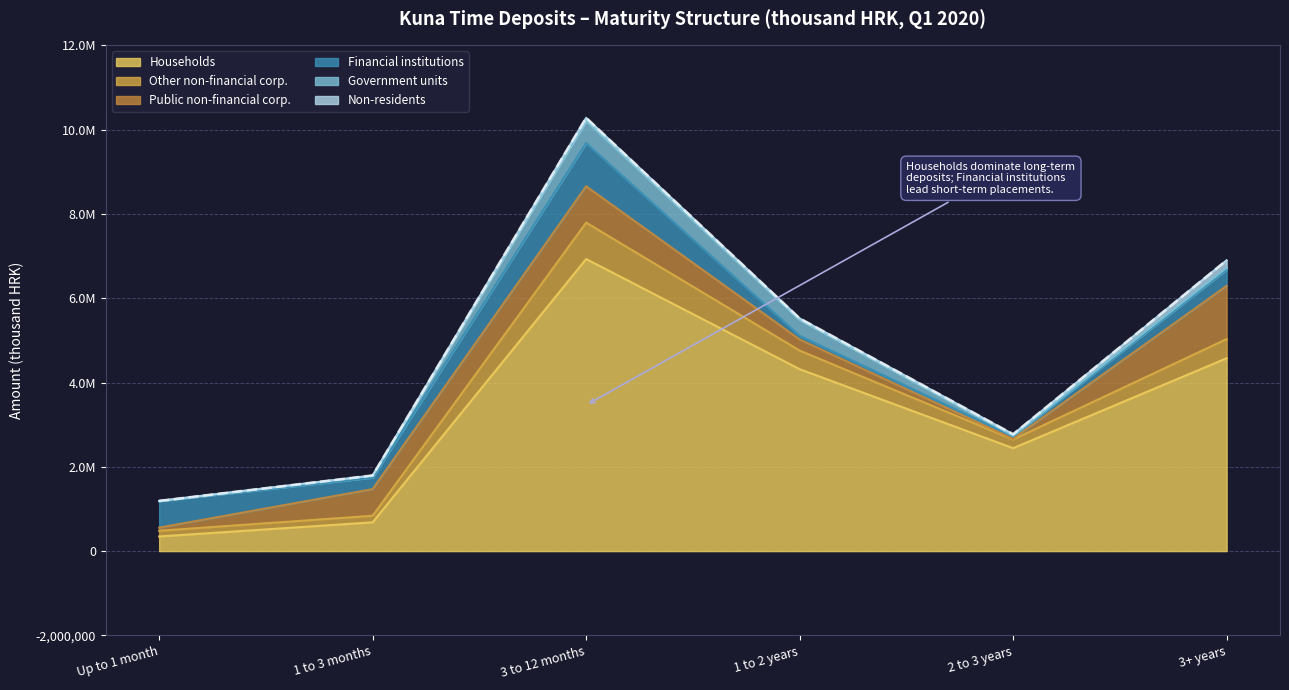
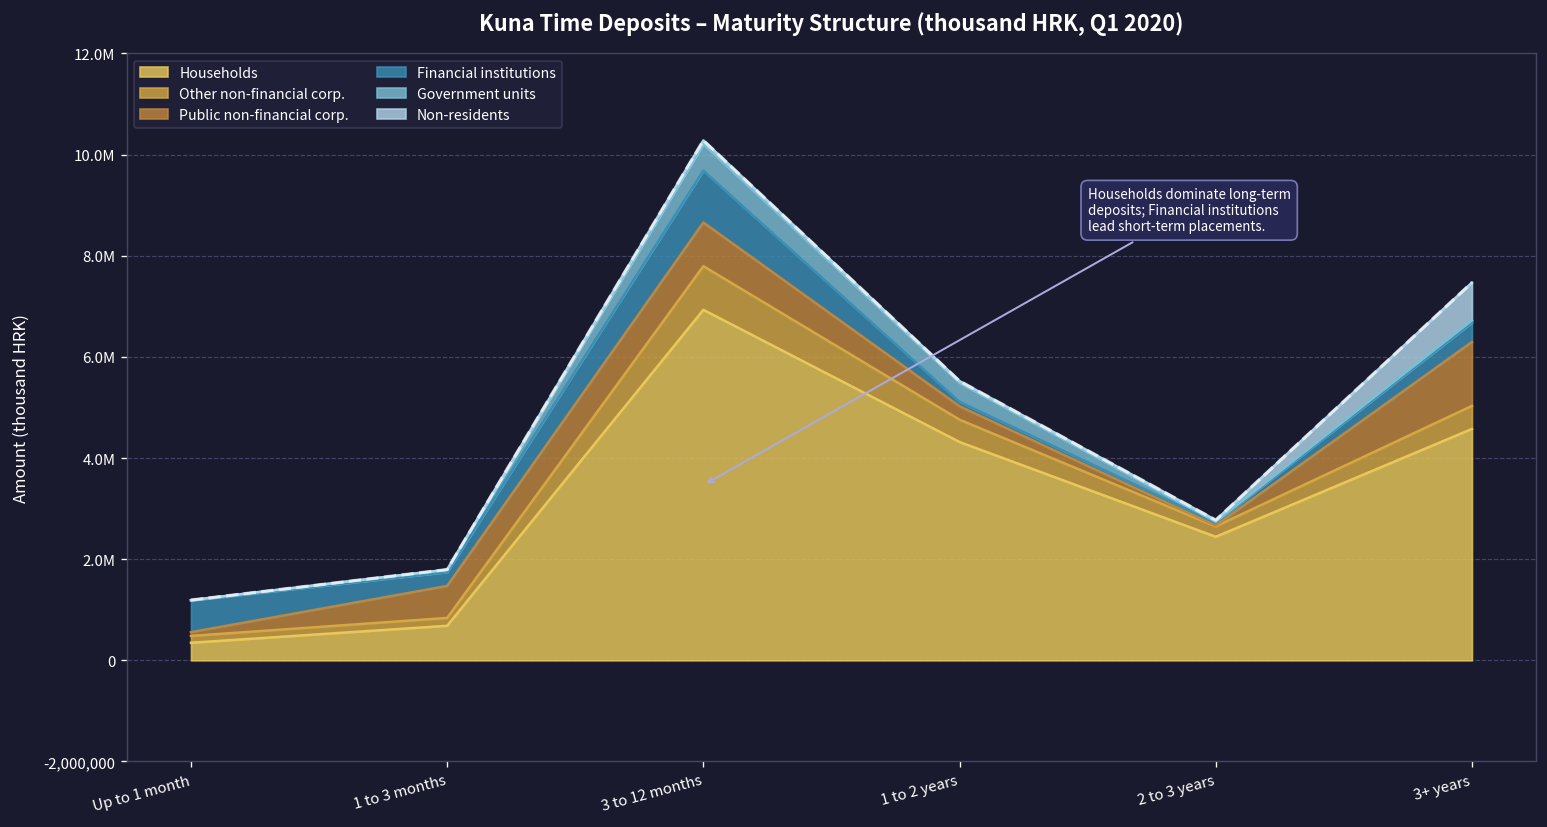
  {
    "Financial institutions": {
      "3 to 12 months": "1,000,000",
      "1 to 2 years": "100,000"
    },
    "Government units": {
      "3 to 12 months": "500,000"
    },
    "Non-residents": {
      "3 to 12 months": "100,000",
-     "3+ years": "200,000"
+     "3+ years": "700,000"
    }
  }
